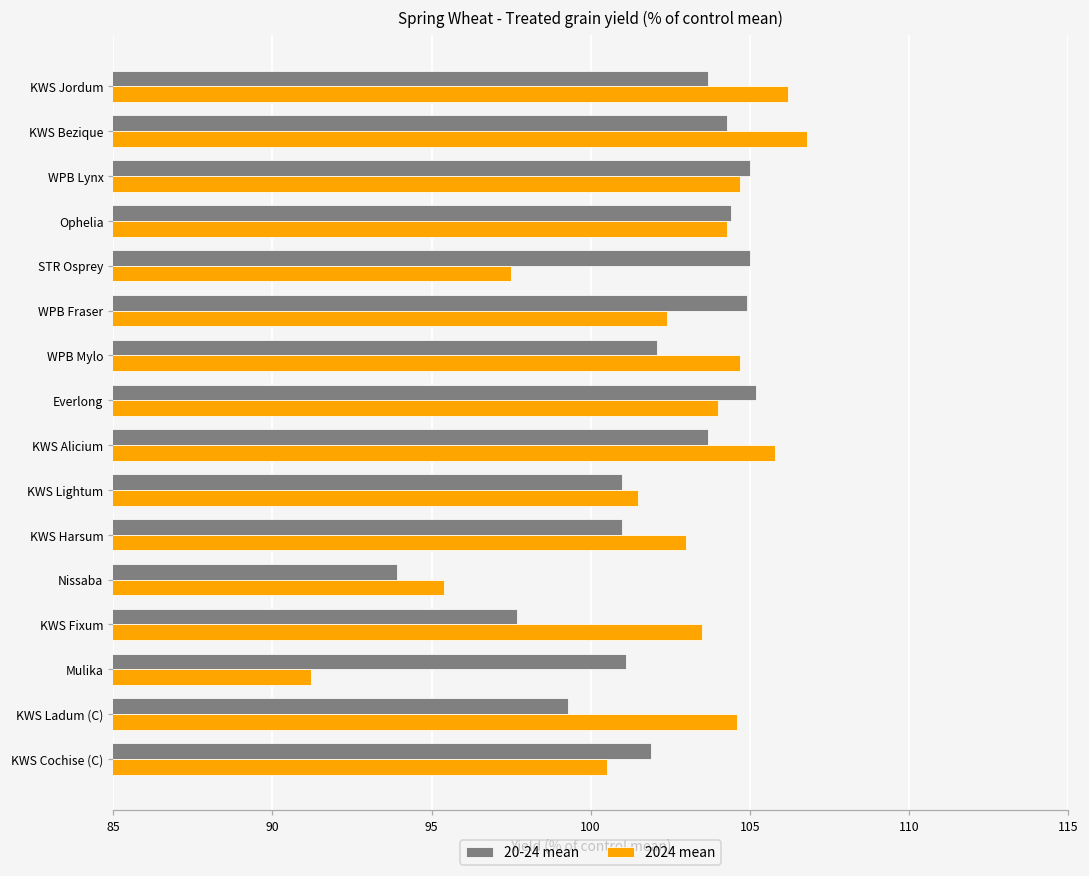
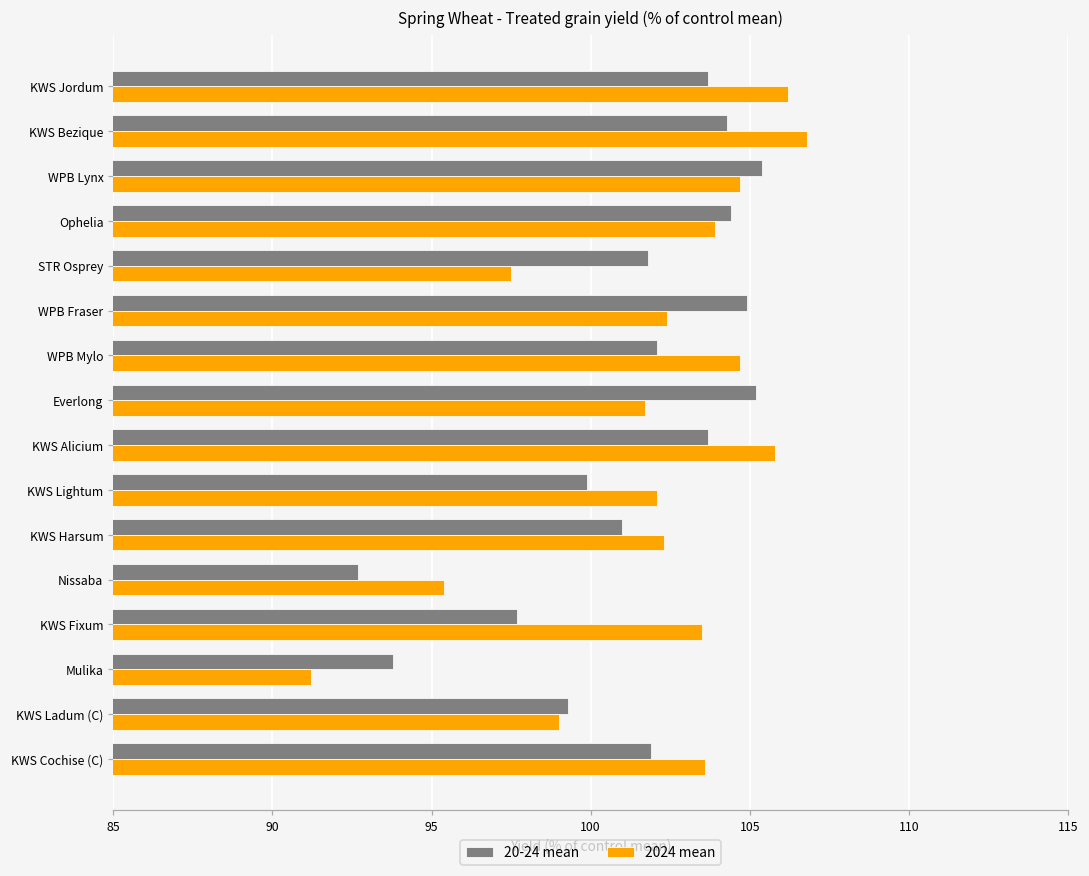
  {
    "20-24 mean": {
      "KWS Jordum": 103.7,
      "KWS Bezique": 104.3,
-     "WPB Lynx": 105.0,
+     "WPB Lynx": 105.4,
      "Ophelia": 104.4,
-     "STR Osprey": 105.0,
+     "STR Osprey": 101.8,
      "WPB Fraser": 104.9,
      "WPB Mylo": 102.1,
      "Everlong": 105.2,
      "KWS Alicium": 103.7,
-     "KWS Lightum": 101.0,
+     "KWS Lightum": 99.9,
      "KWS Harsum": 101.0,
-     "Nissaba": 93.9,
+     "Nissaba": 92.7,
      "KWS Fixum": 97.7,
-     "Mulika": 101.1,
+     "Mulika": 93.8,
      "KWS Ladum (C)": 99.3,
      "KWS Cochise (C)": 101.9
    },
    "2024 mean": {
      "KWS Jordum": 106.2,
      "KWS Bezique": 106.8,
      "WPB Lynx": 104.7,
-     "Ophelia": 104.3,
+     "Ophelia": 103.9,
      "STR Osprey": 97.5,
      "WPB Fraser": 102.4,
      "WPB Mylo": 104.7,
-     "Everlong": 104.0,
+     "Everlong": 101.7,
      "KWS Alicium": 105.8,
-     "KWS Lightum": 101.5,
-     "KWS Harsum": 103.0,
+     "KWS Lightum": 102.1,
+     "KWS Harsum": 102.3,
      "Nissaba": 95.4,
      "KWS Fixum": 103.5,
      "Mulika": 91.2,
-     "KWS Ladum (C)": 104.6,
-     "KWS Cochise (C)": 100.5
+     "KWS Ladum (C)": 99.0,
+     "KWS Cochise (C)": 103.6
    }
  }
